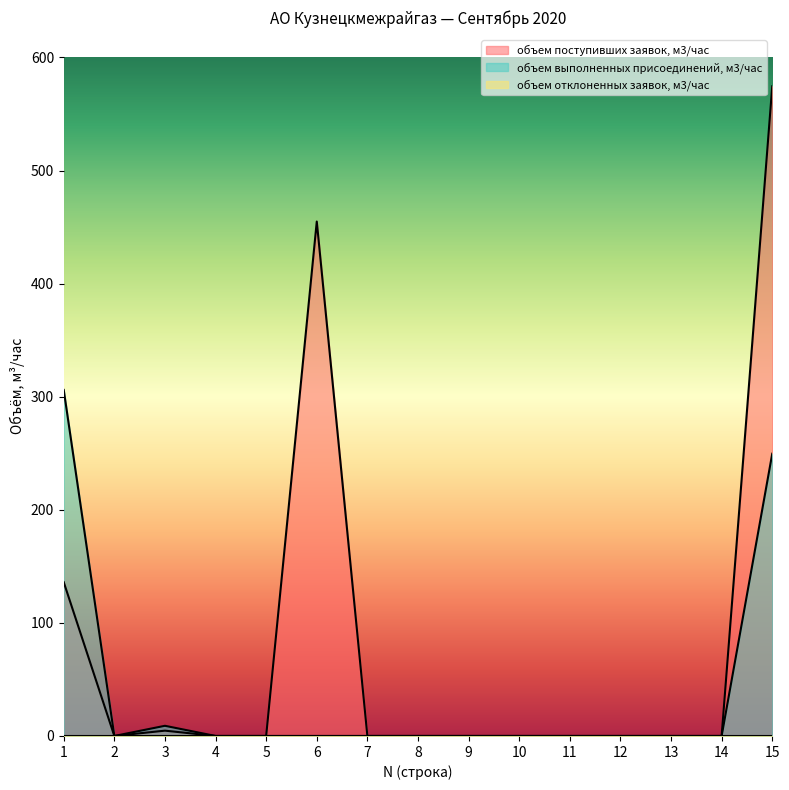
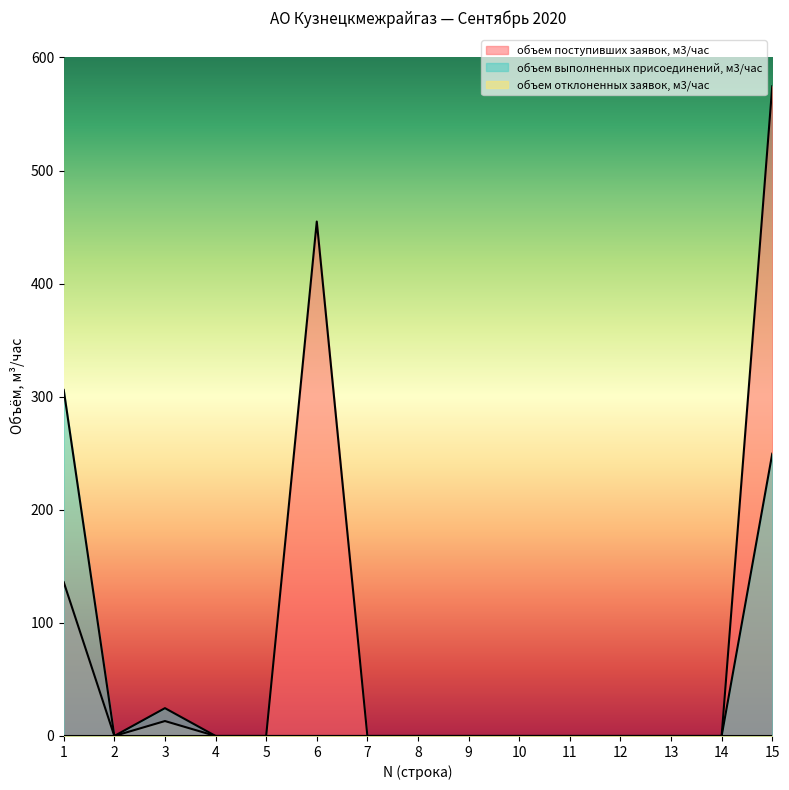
  {
    "объем поступивших заявок, м3/час": {
      "1": 136,
-     "3": 5,
+     "3": 13,
      "6": 455,
      "15": 575
    },
    "объем выполненных присоединений, м3/час": {
      "1": 306,
-     "3": 9,
+     "3": 25,
      "15": 250
    },
    "объем отклоненных заявок, м3/час": {
      "1": 0,
      "3": 0,
      "15": 0
    }
  }
